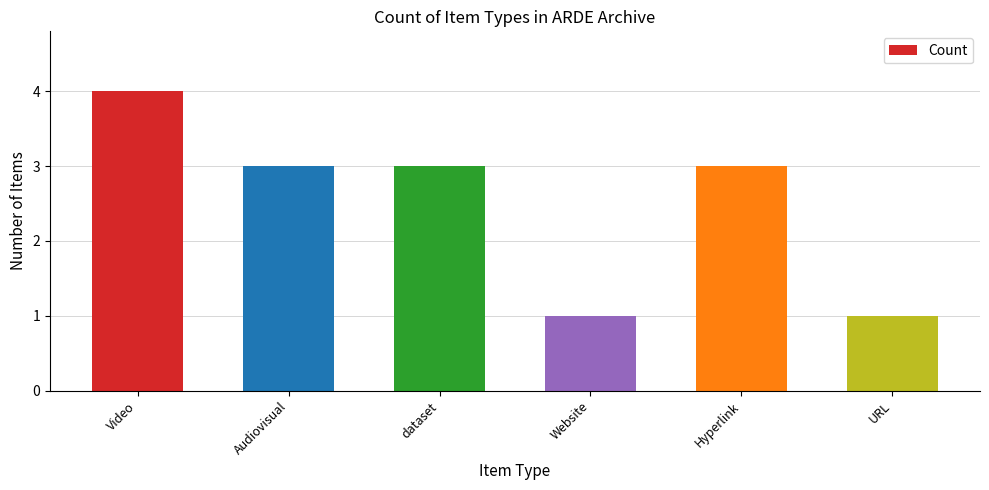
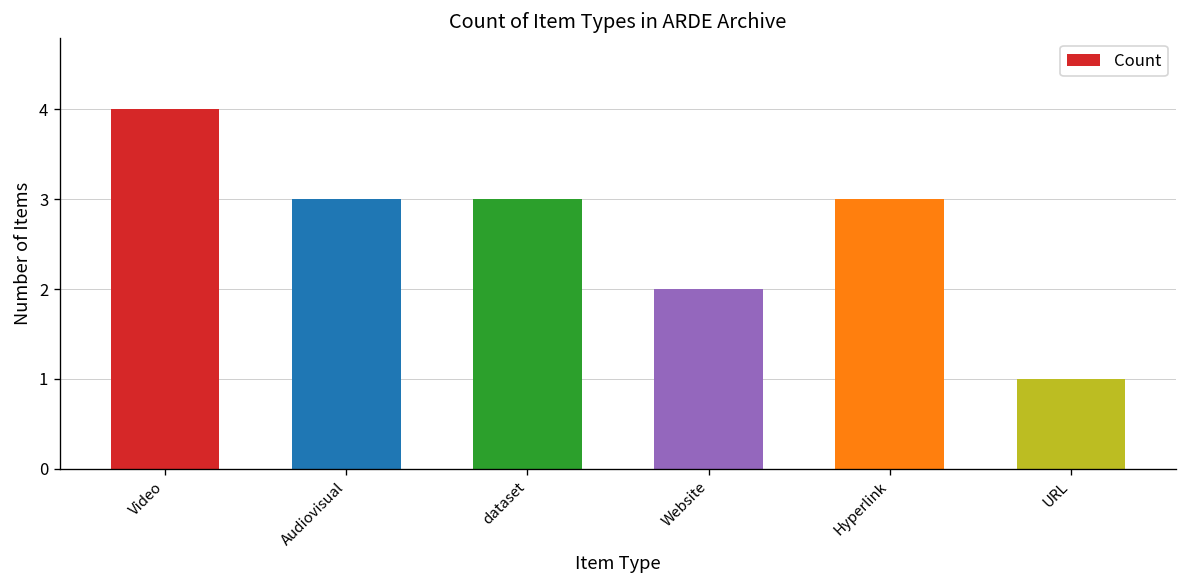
  {
    "Video": 4,
    "Audiovisual": 3,
    "dataset": 3,
-   "Website": 1,
+   "Website": 2,
    "Hyperlink": 3,
    "URL": 1
  }
